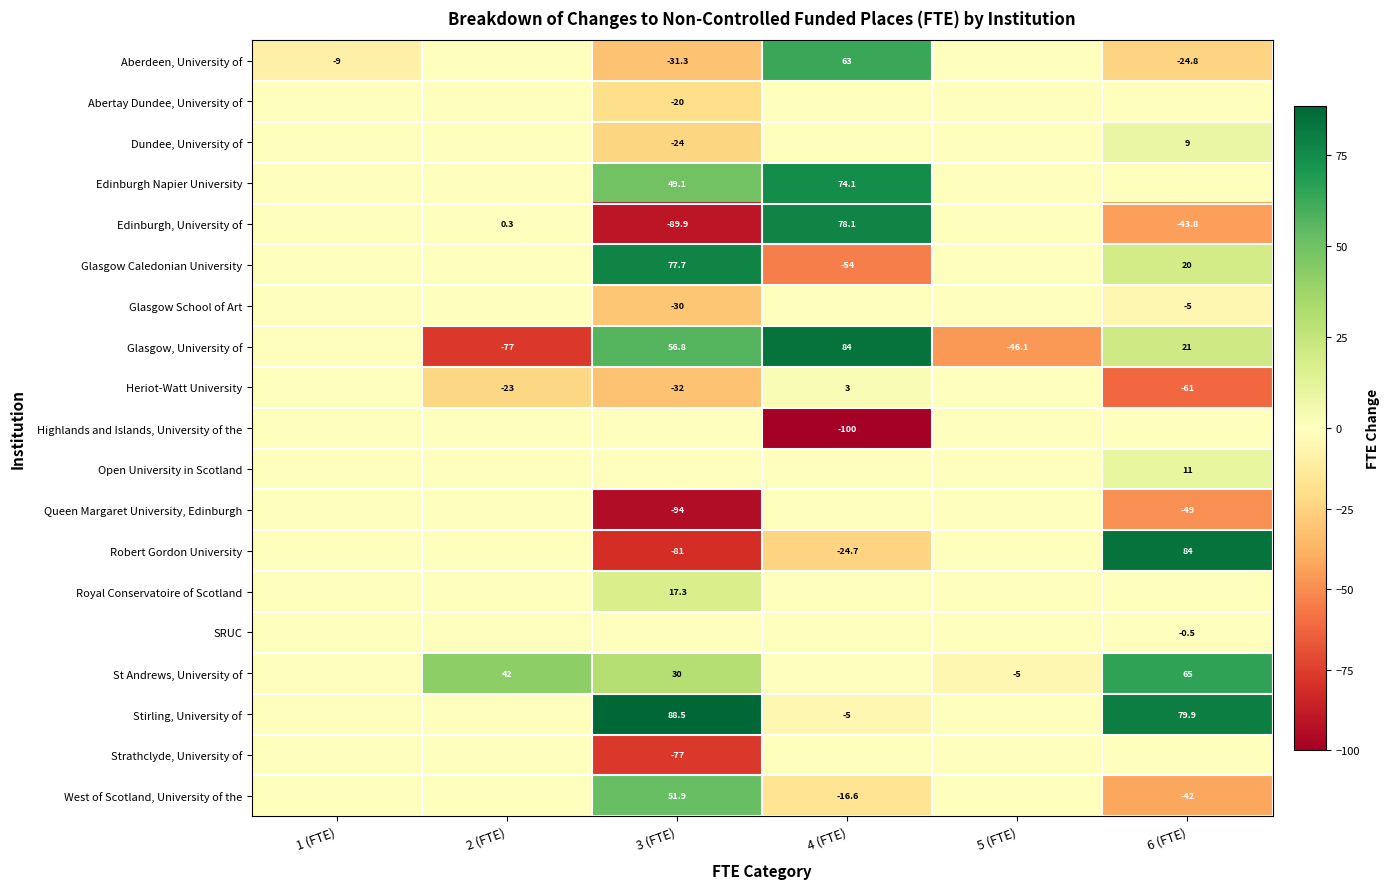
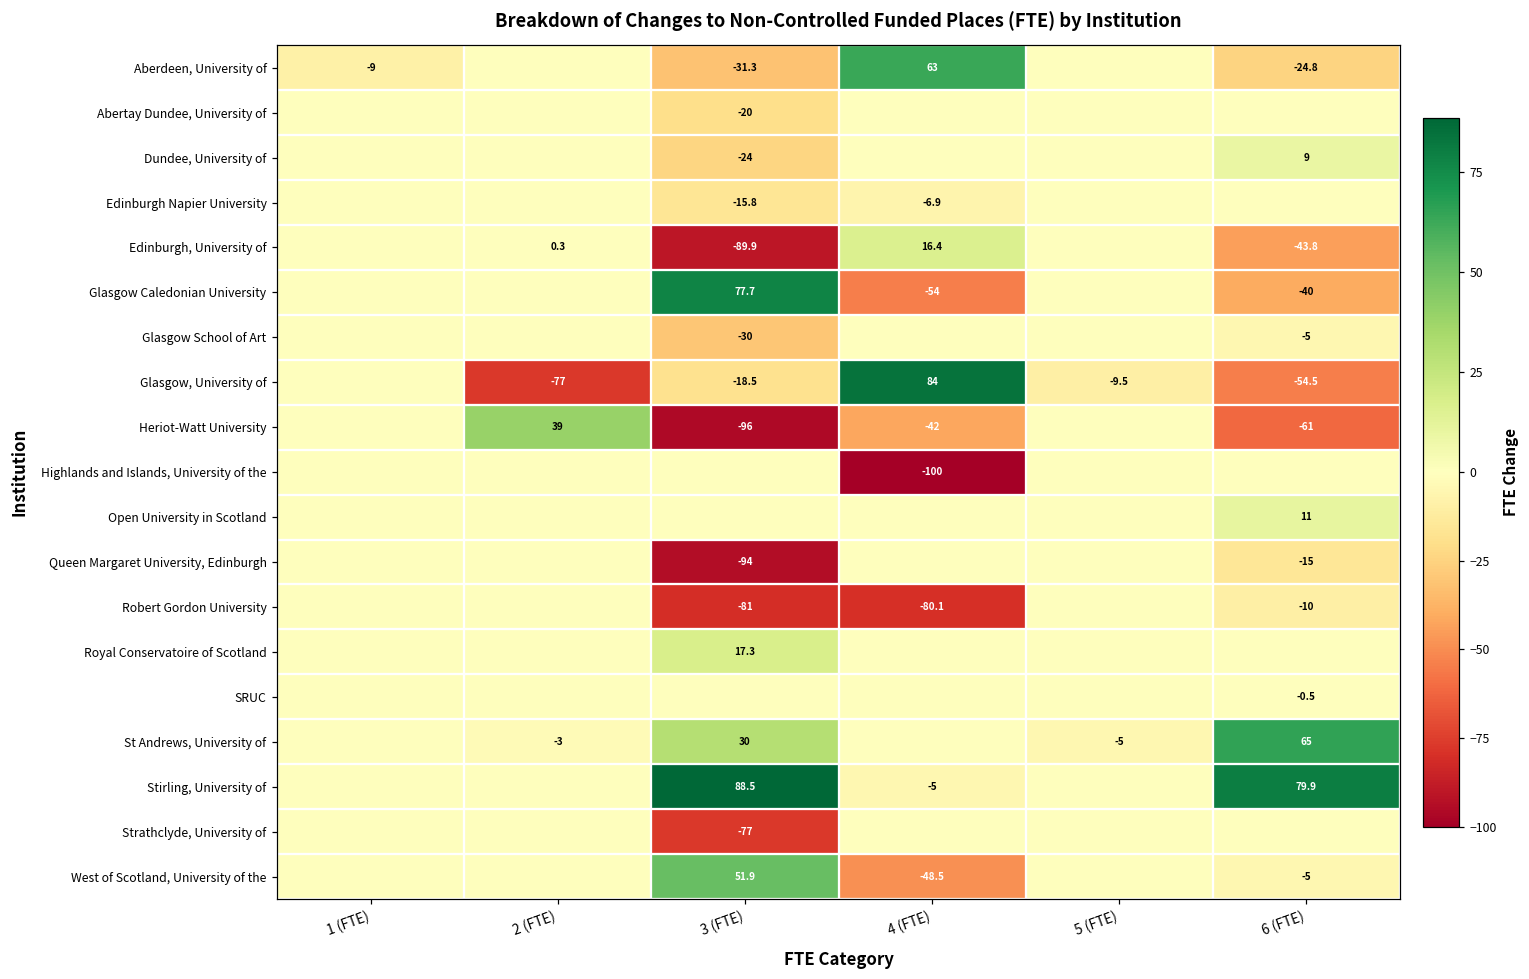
  {
    "Aberdeen, University of": {
      "1 (FTE)": -9,
      "3 (FTE)": -31.3,
      "4 (FTE)": 63,
      "6 (FTE)": -24.8
    },
    "Abertay Dundee, University of": {
      "3 (FTE)": -20
    },
    "Dundee, University of": {
      "3 (FTE)": -24,
      "6 (FTE)": 9
    },
    "Edinburgh Napier University": {
-     "3 (FTE)": 49.1,
-     "4 (FTE)": 74.1
+     "3 (FTE)": -15.8,
+     "4 (FTE)": -6.9
    },
    "Edinburgh, University of": {
      "2 (FTE)": 0.3,
      "3 (FTE)": -89.9,
-     "4 (FTE)": 78.1,
+     "4 (FTE)": 16.4,
      "6 (FTE)": -43.8
    },
    "Glasgow Caledonian University": {
      "3 (FTE)": 77.7,
      "4 (FTE)": -54,
-     "6 (FTE)": 20
+     "6 (FTE)": -40
    },
    "Glasgow School of Art": {
      "3 (FTE)": -30,
      "6 (FTE)": -5
    },
    "Glasgow, University of": {
      "2 (FTE)": -77,
-     "3 (FTE)": 56.8,
+     "3 (FTE)": -18.5,
      "4 (FTE)": 84,
-     "5 (FTE)": -46.1,
-     "6 (FTE)": 21
+     "5 (FTE)": -9.5,
+     "6 (FTE)": -54.5
    },
    "Heriot-Watt University": {
-     "2 (FTE)": -23,
-     "3 (FTE)": -32,
-     "4 (FTE)": 3,
+     "2 (FTE)": 39,
+     "3 (FTE)": -96,
+     "4 (FTE)": -42,
      "6 (FTE)": -61
    },
    "Highlands and Islands, University of the": {
      "4 (FTE)": -100
    },
    "Open University in Scotland": {
      "6 (FTE)": 11
    },
    "Queen Margaret University, Edinburgh": {
      "3 (FTE)": -94,
-     "6 (FTE)": -49
+     "6 (FTE)": -15
    },
    "Robert Gordon University": {
      "3 (FTE)": -81,
-     "4 (FTE)": -24.7,
-     "6 (FTE)": 84
+     "4 (FTE)": -80.1,
+     "6 (FTE)": -10
    },
    "Royal Conservatoire of Scotland": {
      "3 (FTE)": 17.3
    },
    "SRUC": {
      "6 (FTE)": -0.5
    },
    "St Andrews, University of": {
-     "2 (FTE)": 42,
+     "2 (FTE)": -3,
      "3 (FTE)": 30,
      "5 (FTE)": -5,
      "6 (FTE)": 65
    },
    "Stirling, University of": {
      "3 (FTE)": 88.5,
      "4 (FTE)": -5,
      "6 (FTE)": 79.9
    },
    "Strathclyde, University of": {
      "3 (FTE)": -77
    },
    "West of Scotland, University of the": {
      "3 (FTE)": 51.9,
-     "4 (FTE)": -16.6,
-     "6 (FTE)": -42
+     "4 (FTE)": -48.5,
+     "6 (FTE)": -5
    }
  }
